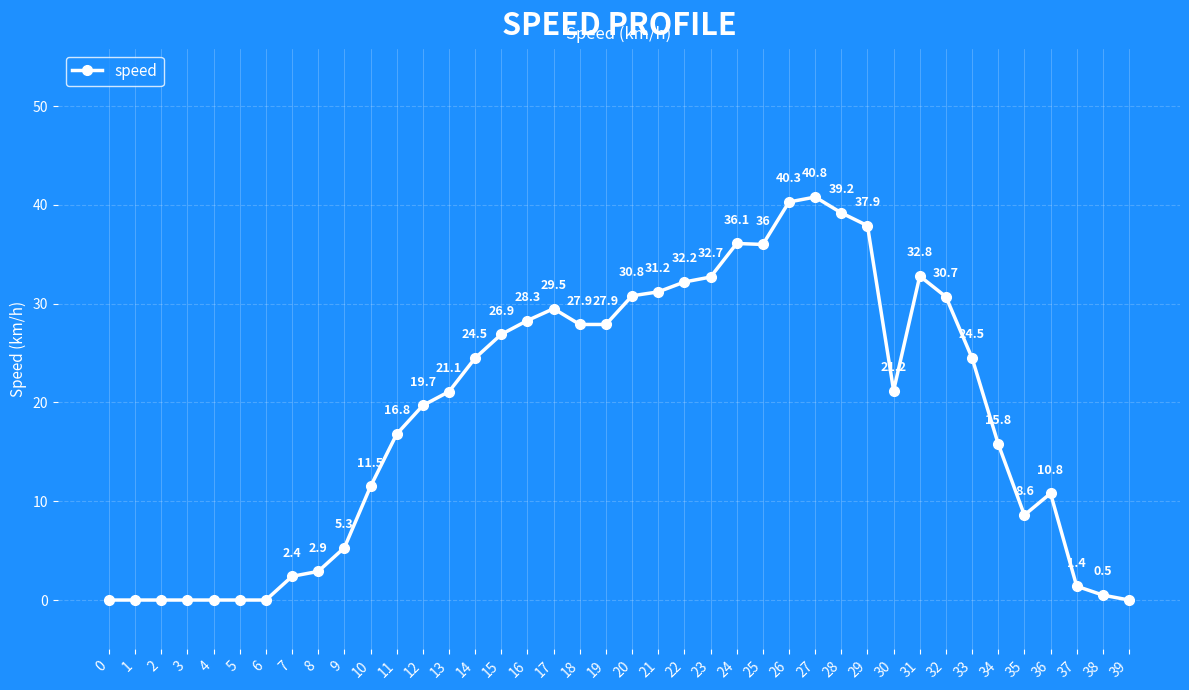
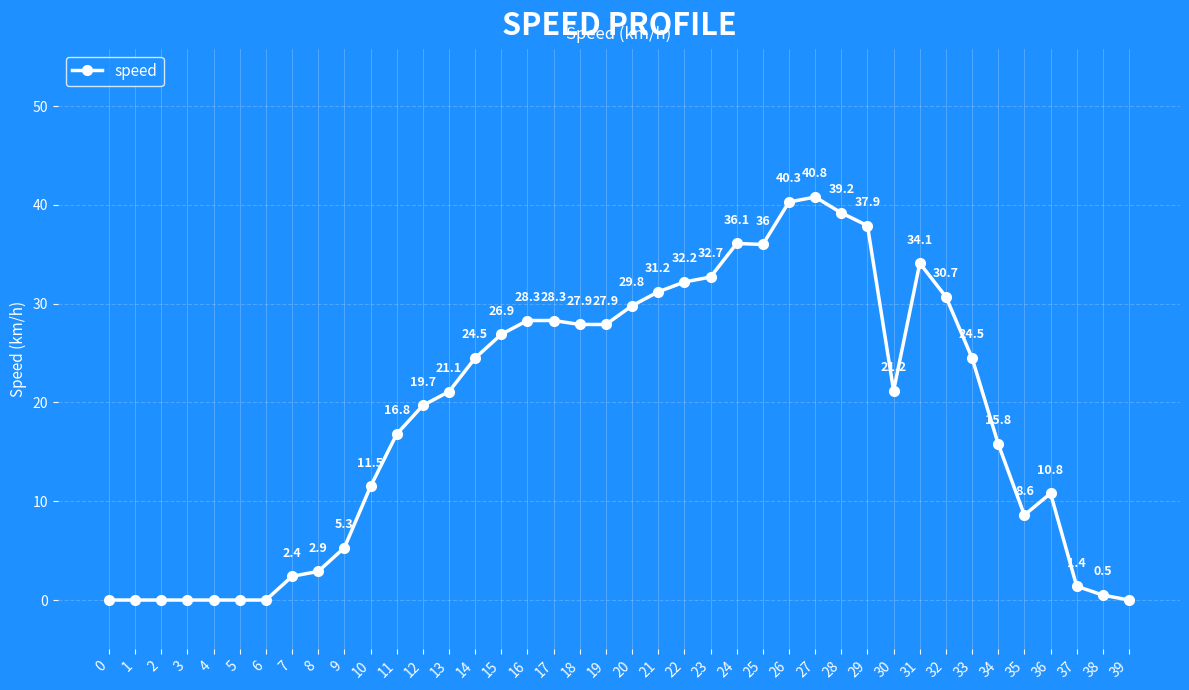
  {
    "7": 2.4,
    "8": 2.9,
    "9": 5.3,
    "10": 11.5,
    "11": 16.8,
    "12": 19.7,
    "13": 21.1,
    "14": 24.5,
    "15": 26.9,
    "16": 28.3,
-   "17": 29.5,
+   "17": 28.3,
    "18": 27.9,
    "19": 27.9,
-   "20": 30.8,
+   "20": 29.8,
    "21": 31.2,
    "22": 32.2,
    "23": 32.7,
    "24": 36.1,
    "25": 36,
    "26": 40.3,
    "27": 40.8,
    "28": 39.2,
    "29": 37.9,
    "30": 21.2,
-   "31": 32.8,
+   "31": 34.1,
    "32": 30.7,
    "33": 24.5,
    "34": 15.8,
    "35": 8.6,
    "36": 10.8,
    "37": 1.4,
    "38": 0.5
  }
